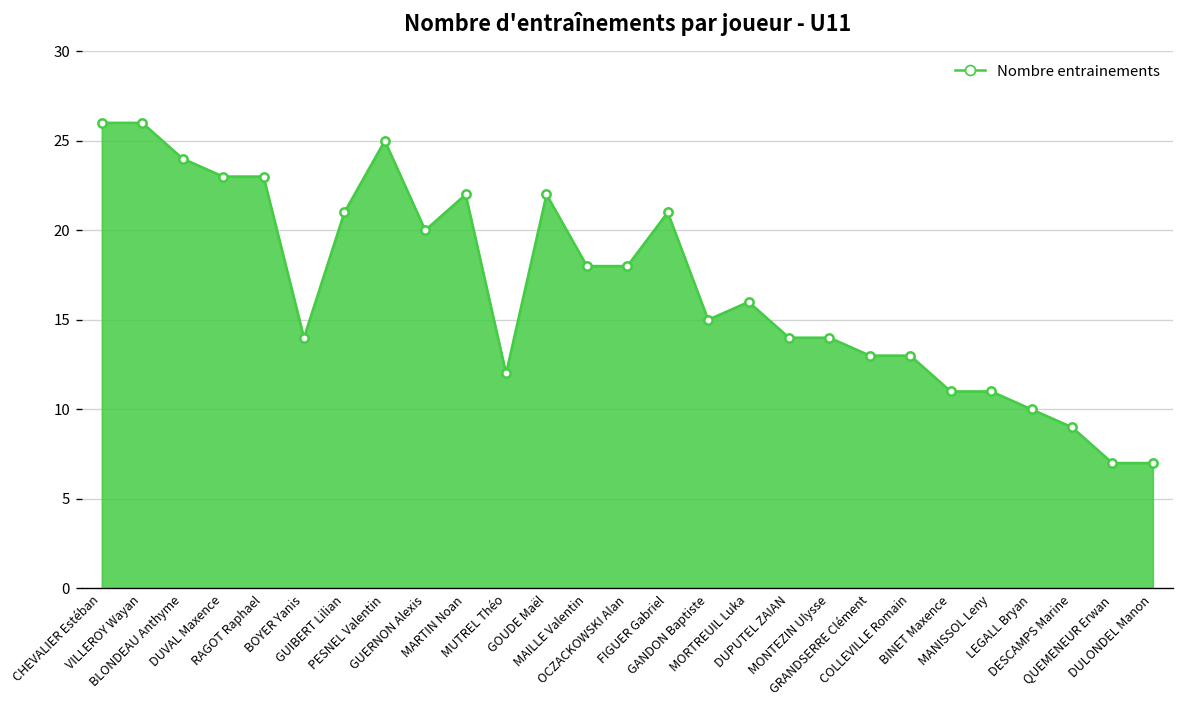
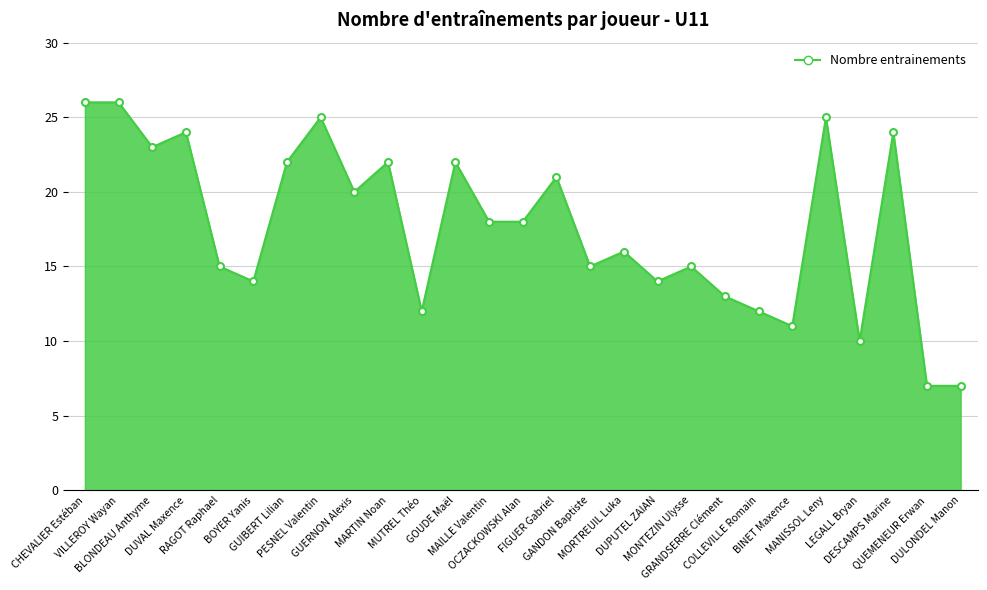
  {
    "CHEVALIER Estéban": 26,
    "VILLEROY Wayan": 26,
-   "BLONDEAU Anthyme": 24,
-   "DUVAL Maxence": 23,
-   "RAGOT Raphael": 23,
+   "BLONDEAU Anthyme": 23,
+   "DUVAL Maxence": 24,
+   "RAGOT Raphael": 15,
    "BOYER Yanis": 14,
-   "GUIBERT Lilian": 21,
+   "GUIBERT Lilian": 22,
    "PESNEL Valentin": 25,
    "GUERNON Alexis": 20,
    "MARTIN Noan": 22,
    "MUTREL Théo": 12,
    "GOUDE Maël": 22,
    "MAILLE Valentin": 18,
    "OCZACKOWSKI Alan": 18,
    "FIGUER Gabriel": 21,
    "GANDON Baptiste": 15,
    "MORTREUIL Luka": 16,
    "DUPUTEL ZAIAN": 14,
-   "MONTEZIN Ulysse": 14,
+   "MONTEZIN Ulysse": 15,
    "GRANDSERRE Clément": 13,
-   "COLLEVILLE Romain": 13,
+   "COLLEVILLE Romain": 12,
    "BINET Maxence": 11,
-   "MANISSOL Leny": 11,
+   "MANISSOL Leny": 25,
    "LEGALL Bryan": 10,
-   "DESCAMPS Marine": 9,
+   "DESCAMPS Marine": 24,
    "QUEMENEUR Erwan": 7,
    "DULONDEL Manon": 7
  }
